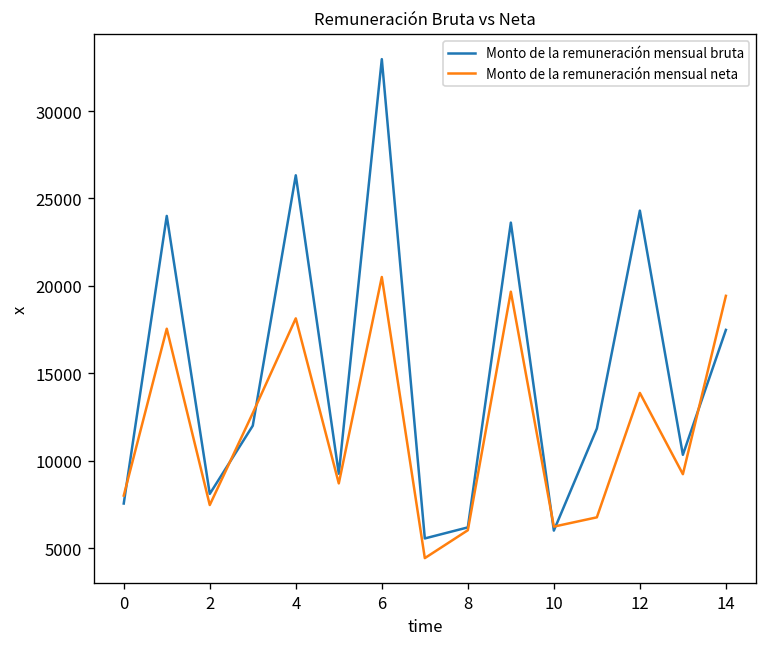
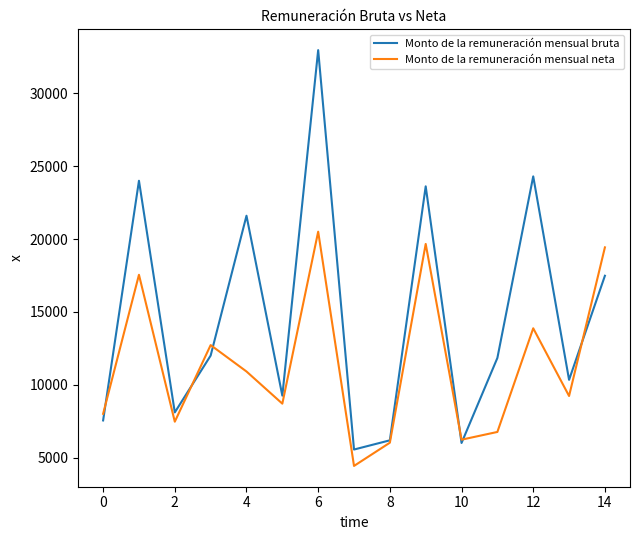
  {
    "Monto de la remuneración mensual bruta": {
      "0": 7500,
      "2": 8100,
-     "4": 26300,
+     "4": 21600,
      "6": 33000,
      "10": 6000,
      "12": 24300,
      "14": 17500
    },
    "Monto de la remuneración mensual neta": {
      "0": 8000,
      "2": 7500,
-     "4": 18100,
+     "4": 10900,
      "6": 20500,
      "10": 6200,
      "12": 13900,
      "14": 19400
    }
  }
